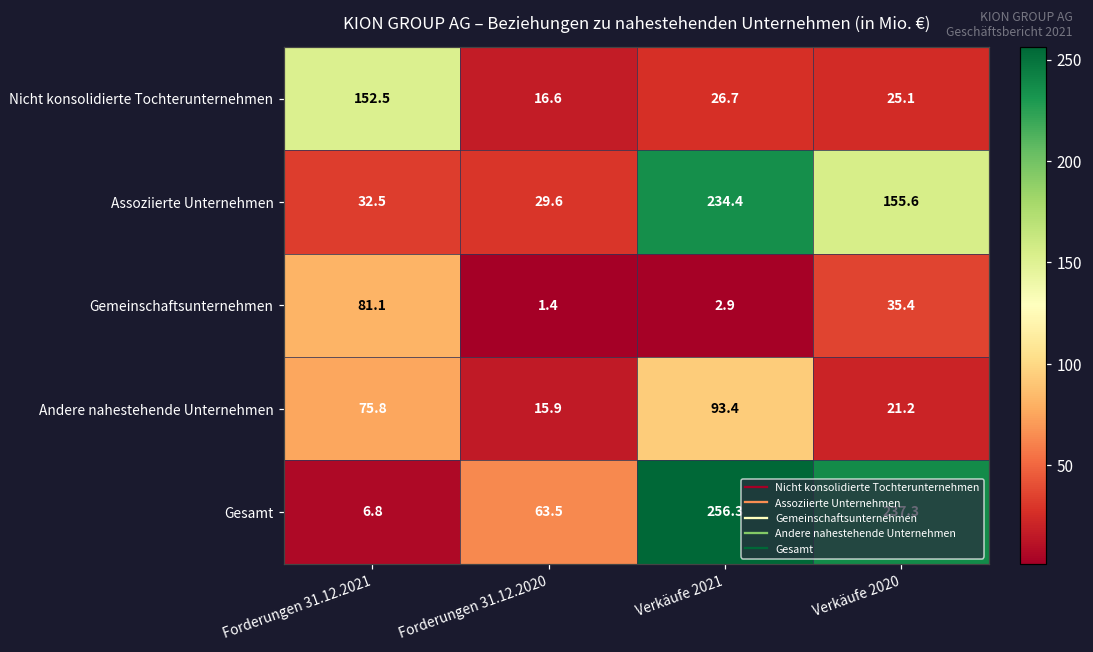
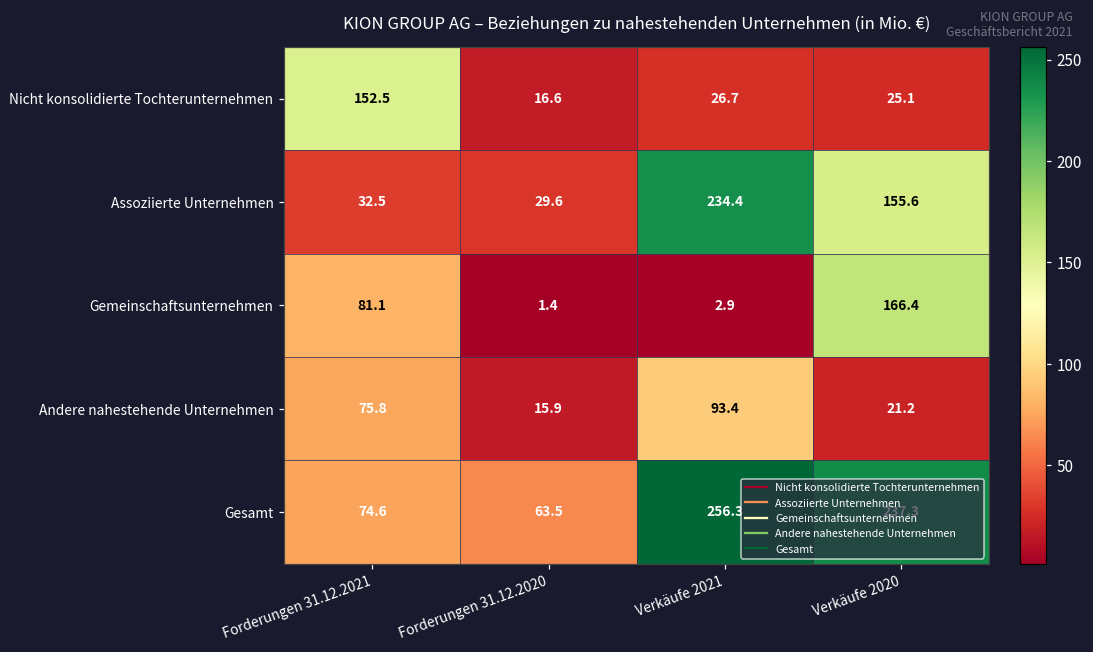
  {
    "Nicht konsolidierte Tochterunternehmen": {
      "Forderungen 31.12.2021": 152.5,
      "Forderungen 31.12.2020": 16.6,
      "Verkäufe 2021": 26.7,
      "Verkäufe 2020": 25.1
    },
    "Assoziierte Unternehmen": {
      "Forderungen 31.12.2021": 32.5,
      "Forderungen 31.12.2020": 29.6,
      "Verkäufe 2021": 234.4,
      "Verkäufe 2020": 155.6
    },
    "Gemeinschaftsunternehmen": {
      "Forderungen 31.12.2021": 81.1,
      "Forderungen 31.12.2020": 1.4,
      "Verkäufe 2021": 2.9,
-     "Verkäufe 2020": 35.4
+     "Verkäufe 2020": 166.4
    },
    "Andere nahestehende Unternehmen": {
      "Forderungen 31.12.2021": 75.8,
      "Forderungen 31.12.2020": 15.9,
      "Verkäufe 2021": 93.4,
      "Verkäufe 2020": 21.2
    },
    "Gesamt": {
-     "Forderungen 31.12.2021": 6.8,
+     "Forderungen 31.12.2021": 74.6,
      "Forderungen 31.12.2020": 63.5
    }
  }
